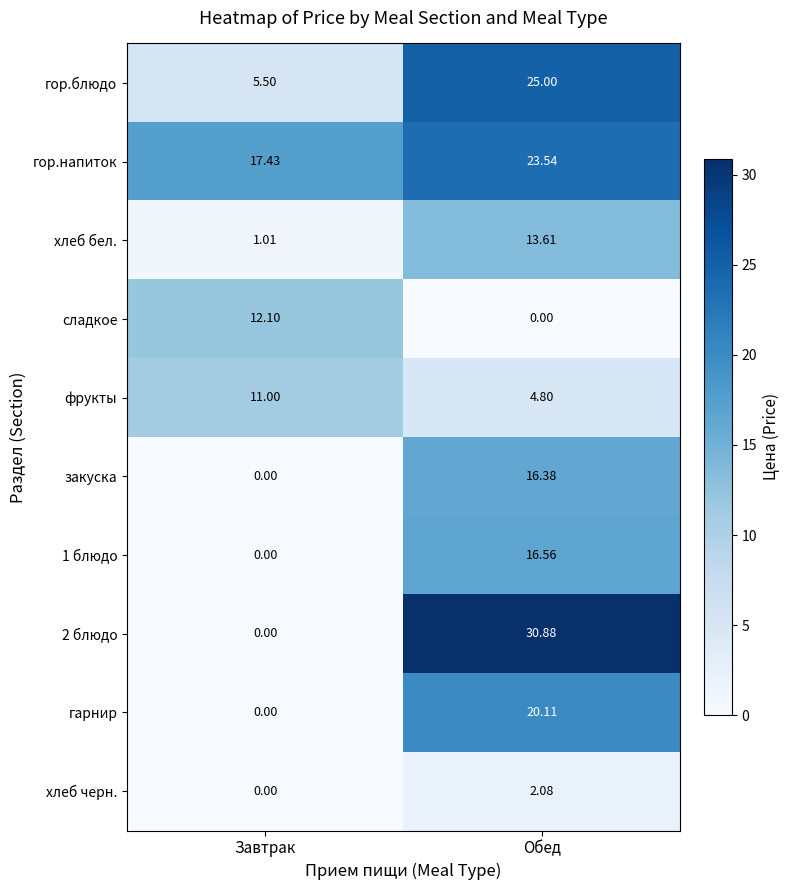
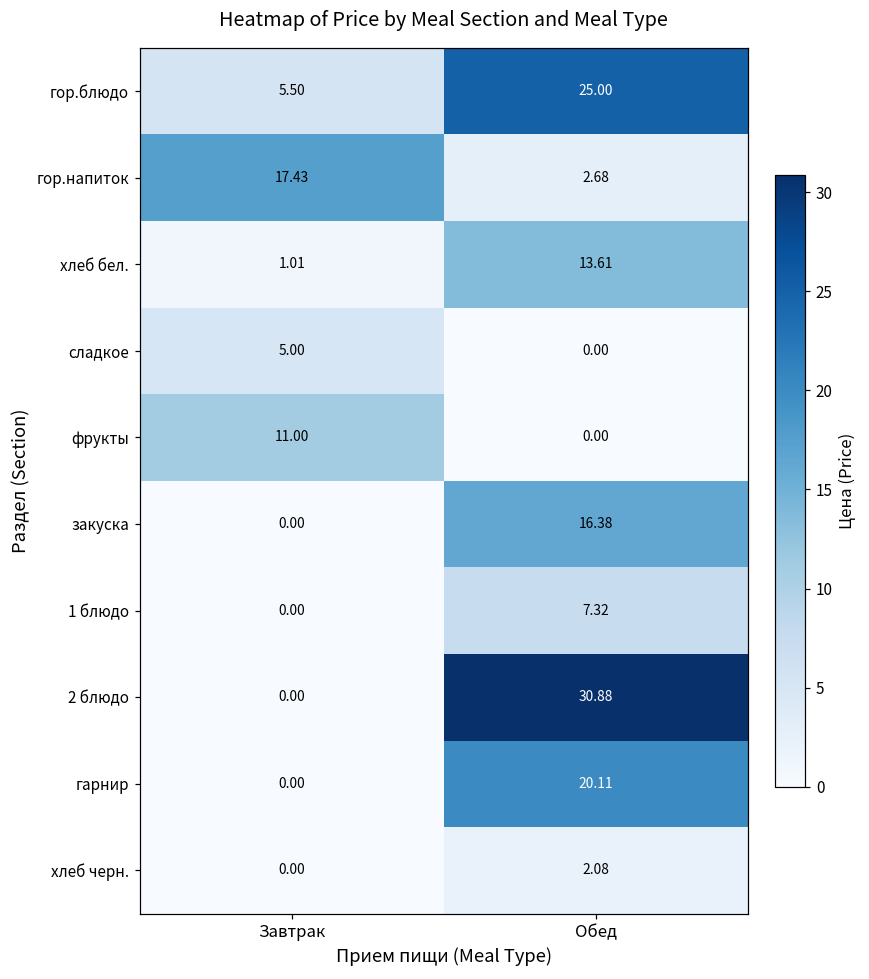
  {
    "гор.блюдо": {
      "Завтрак": 5.50,
      "Обед": 25.00
    },
    "гор.напиток": {
      "Завтрак": 17.43,
-     "Обед": 23.54
+     "Обед": 2.68
    },
    "хлеб бел.": {
      "Завтрак": 1.01,
      "Обед": 13.61
    },
    "сладкое": {
-     "Завтрак": 12.10,
+     "Завтрак": 5.00,
      "Обед": 0.00
    },
    "фрукты": {
      "Завтрак": 11.00,
-     "Обед": 4.80
+     "Обед": 0.00
    },
    "закуска": {
      "Завтрак": 0.00,
      "Обед": 16.38
    },
    "1 блюдо": {
      "Завтрак": 0.00,
-     "Обед": 16.56
+     "Обед": 7.32
    },
    "2 блюдо": {
      "Завтрак": 0.00,
      "Обед": 30.88
    },
    "гарнир": {
      "Завтрак": 0.00,
      "Обед": 20.11
    },
    "хлеб черн.": {
      "Завтрак": 0.00,
      "Обед": 2.08
    }
  }
